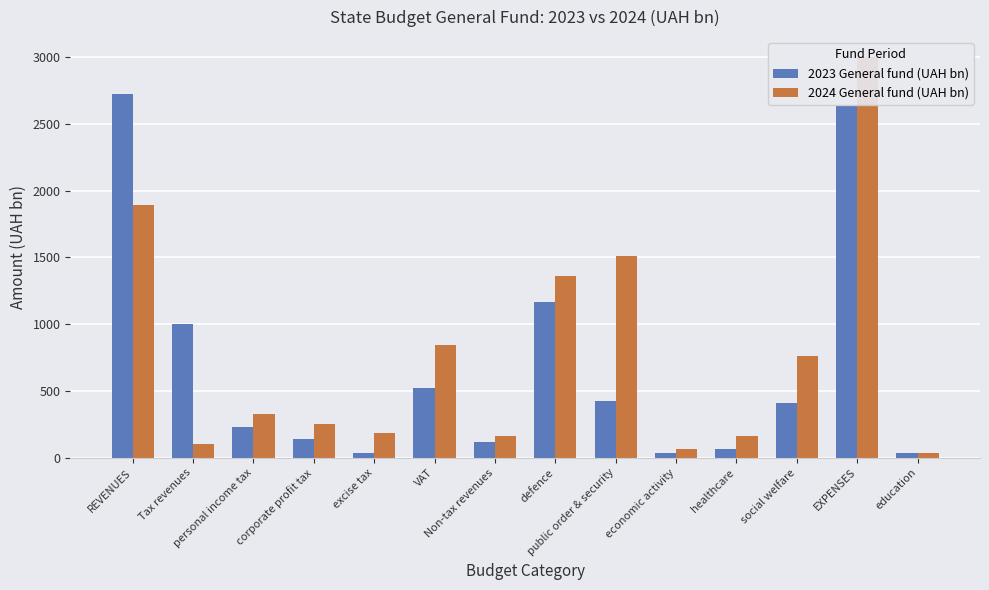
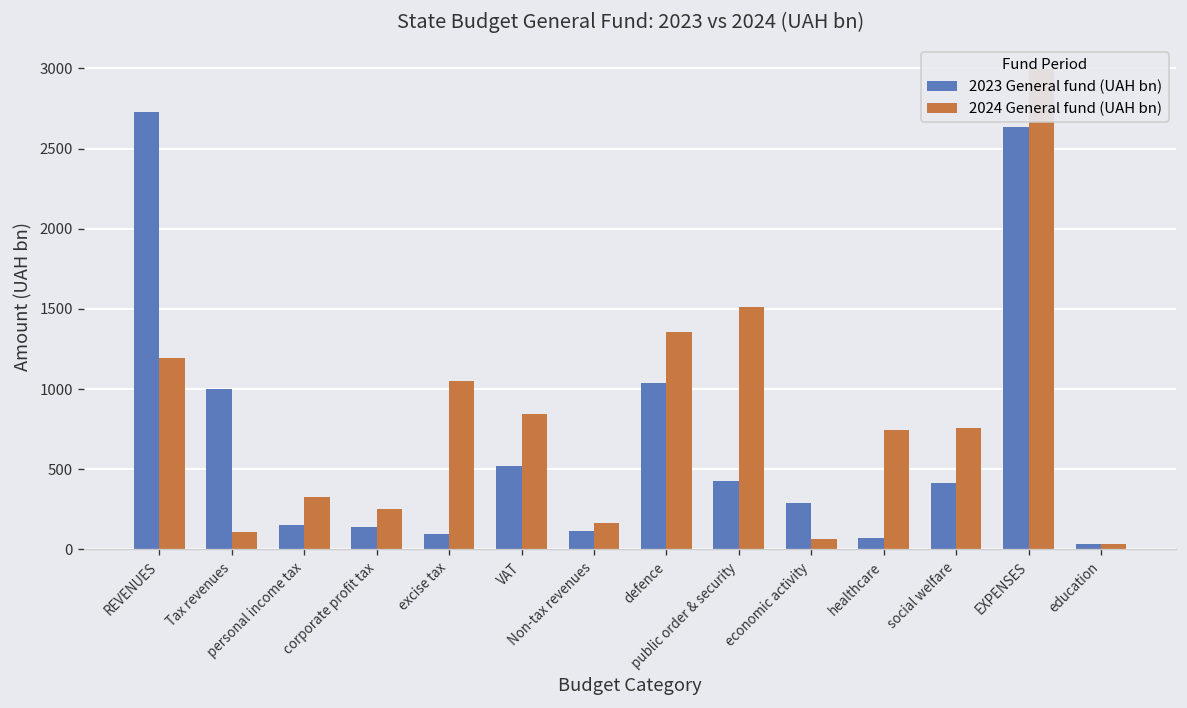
  {
    "2023 General fund (UAH bn)": {
      "REVENUES": 2730,
      "Tax revenues": 1000,
-     "personal income tax": 230,
+     "personal income tax": 160,
      "corporate profit tax": 140,
-     "excise tax": 40,
+     "excise tax": 100,
      "VAT": 520,
      "Non-tax revenues": 120,
-     "defence": 1160,
+     "defence": 1030,
      "public order & security": 430,
-     "economic activity": 40,
+     "economic activity": 290,
      "healthcare": 70,
      "social welfare": 410,
      "EXPENSES": 2630,
      "education": 30
    },
    "2024 General fund (UAH bn)": {
-     "REVENUES": 1890,
+     "REVENUES": 1190,
      "Tax revenues": 110,
      "personal income tax": 330,
      "corporate profit tax": 250,
-     "excise tax": 190,
+     "excise tax": 1050,
      "VAT": 840,
      "Non-tax revenues": 160,
      "defence": 1360,
      "public order & security": 1510,
      "economic activity": 60,
-     "healthcare": 160,
+     "healthcare": 740,
      "social welfare": 760,
      "education": 30
    }
  }
